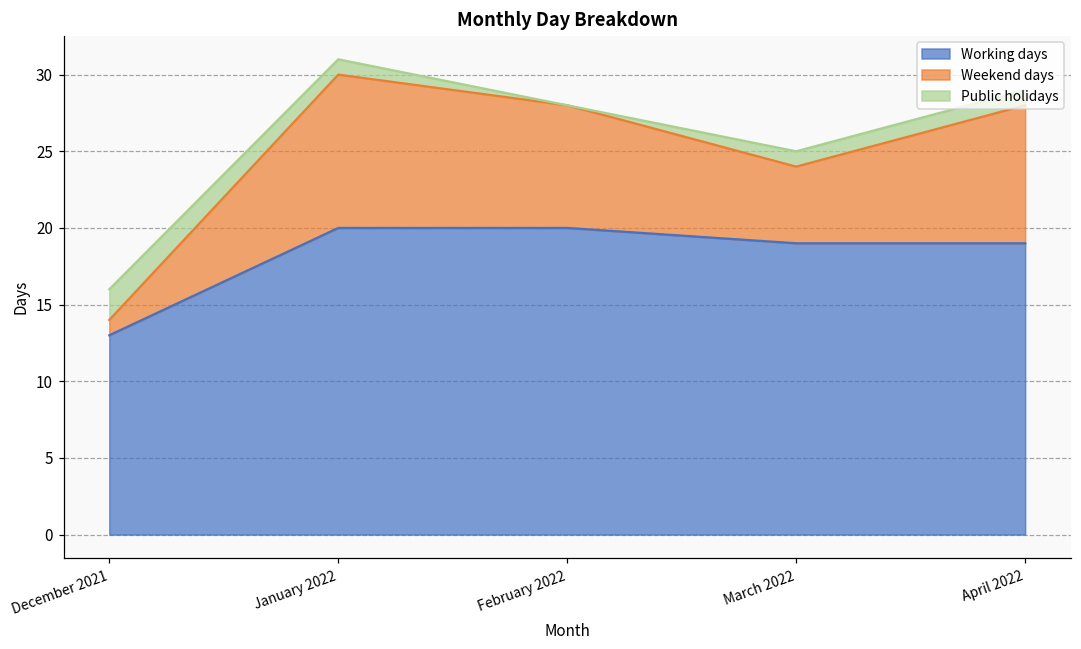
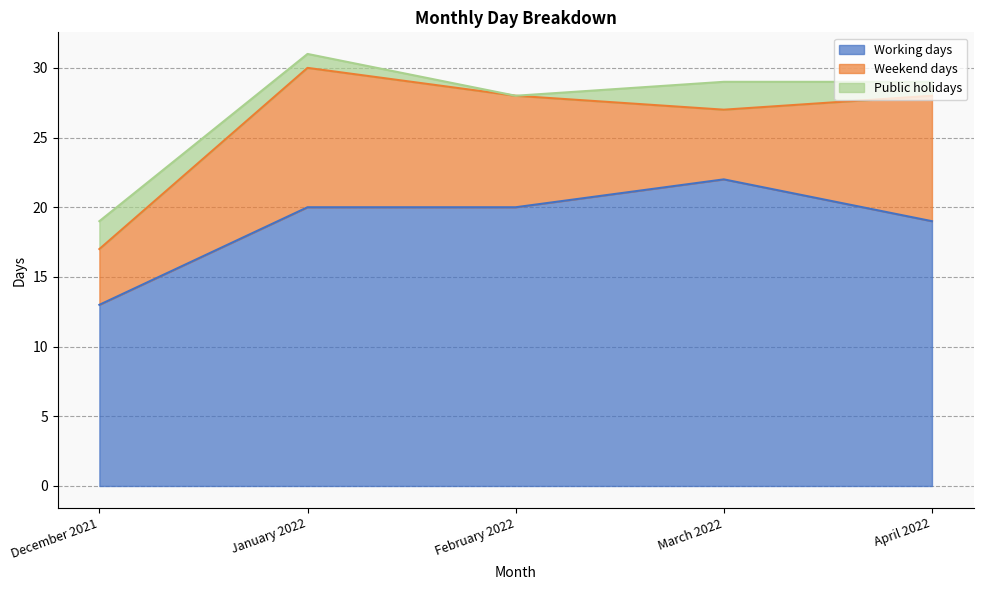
  {
    "Working days": {
      "December 2021": 13,
      "January 2022": 20,
      "February 2022": 20,
-     "March 2022": 19,
+     "March 2022": 22,
      "April 2022": 19
    },
    "Weekend days": {
-     "December 2021": 1,
+     "December 2021": 4,
      "January 2022": 10,
      "March 2022": 5
    },
    "Public holidays": {
      "December 2021": 2,
      "January 2022": 1,
-     "March 2022": 1
+     "March 2022": 2
    }
  }
